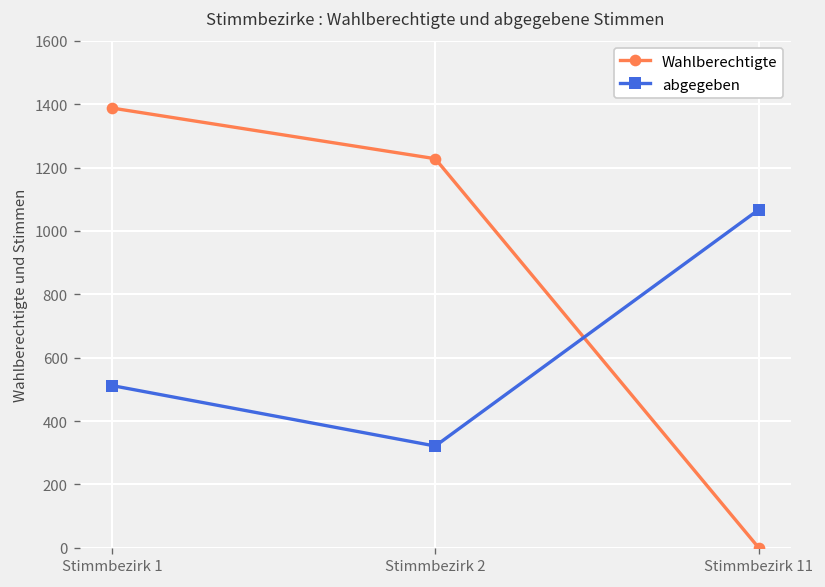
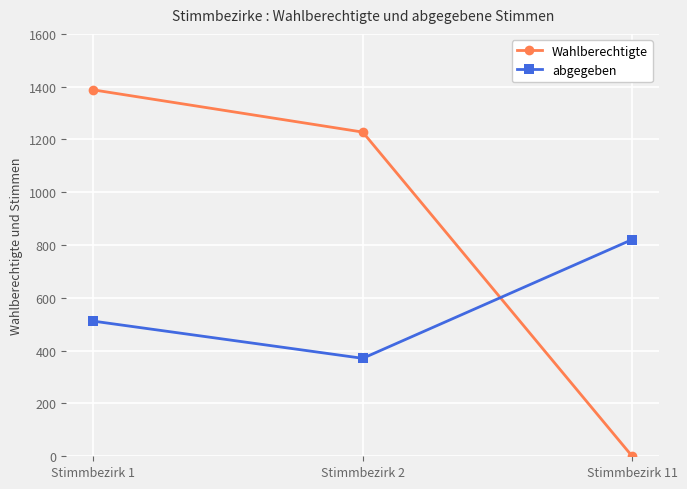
  {
    "Wahlberechtigte": {
      "Stimmbezirk 1": 1390,
      "Stimmbezirk 2": 1230,
      "Stimmbezirk 11": 0
    },
    "abgegeben": {
      "Stimmbezirk 1": 510,
-     "Stimmbezirk 2": 320,
-     "Stimmbezirk 11": 1070
+     "Stimmbezirk 2": 370,
+     "Stimmbezirk 11": 820
    }
  }
